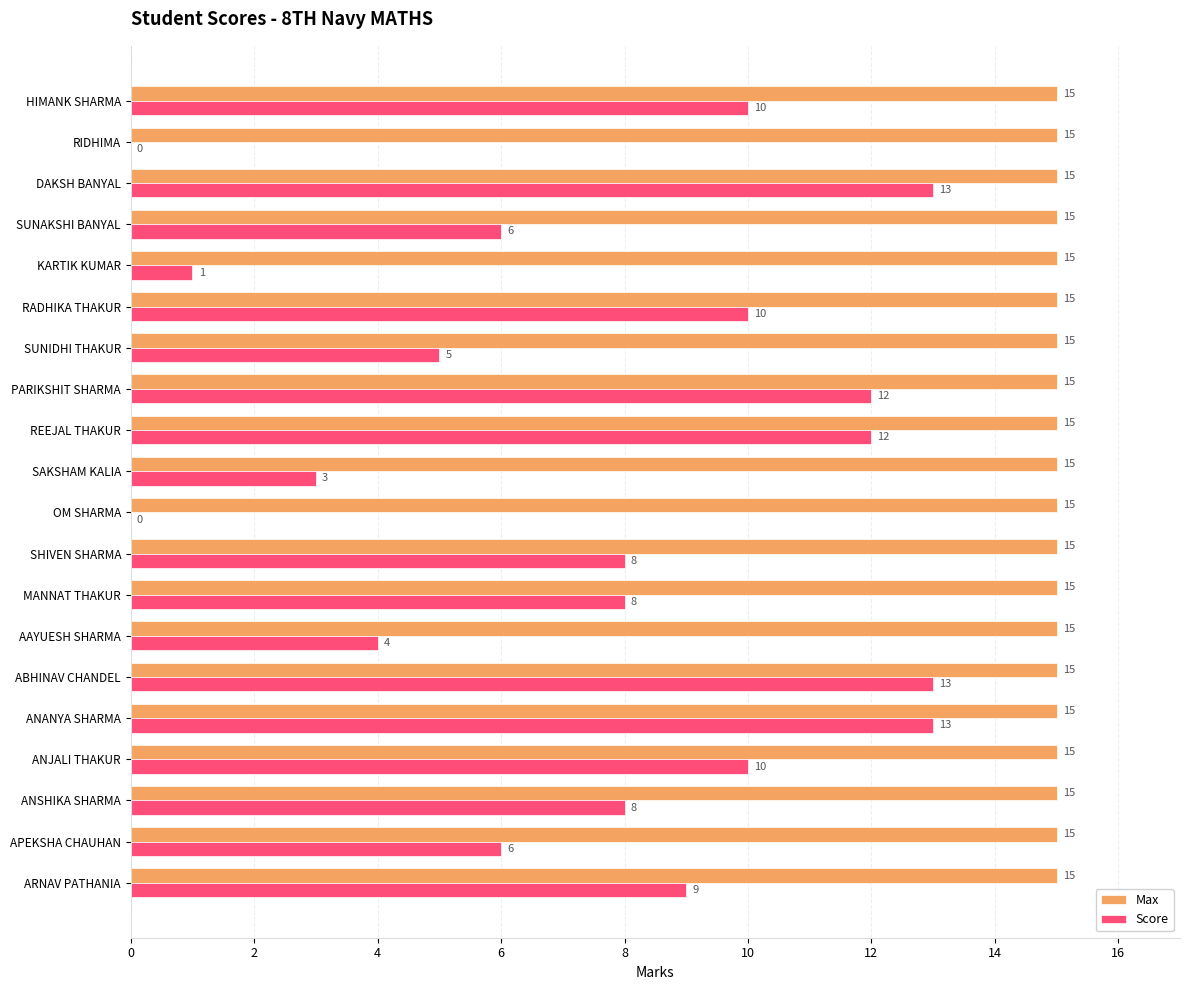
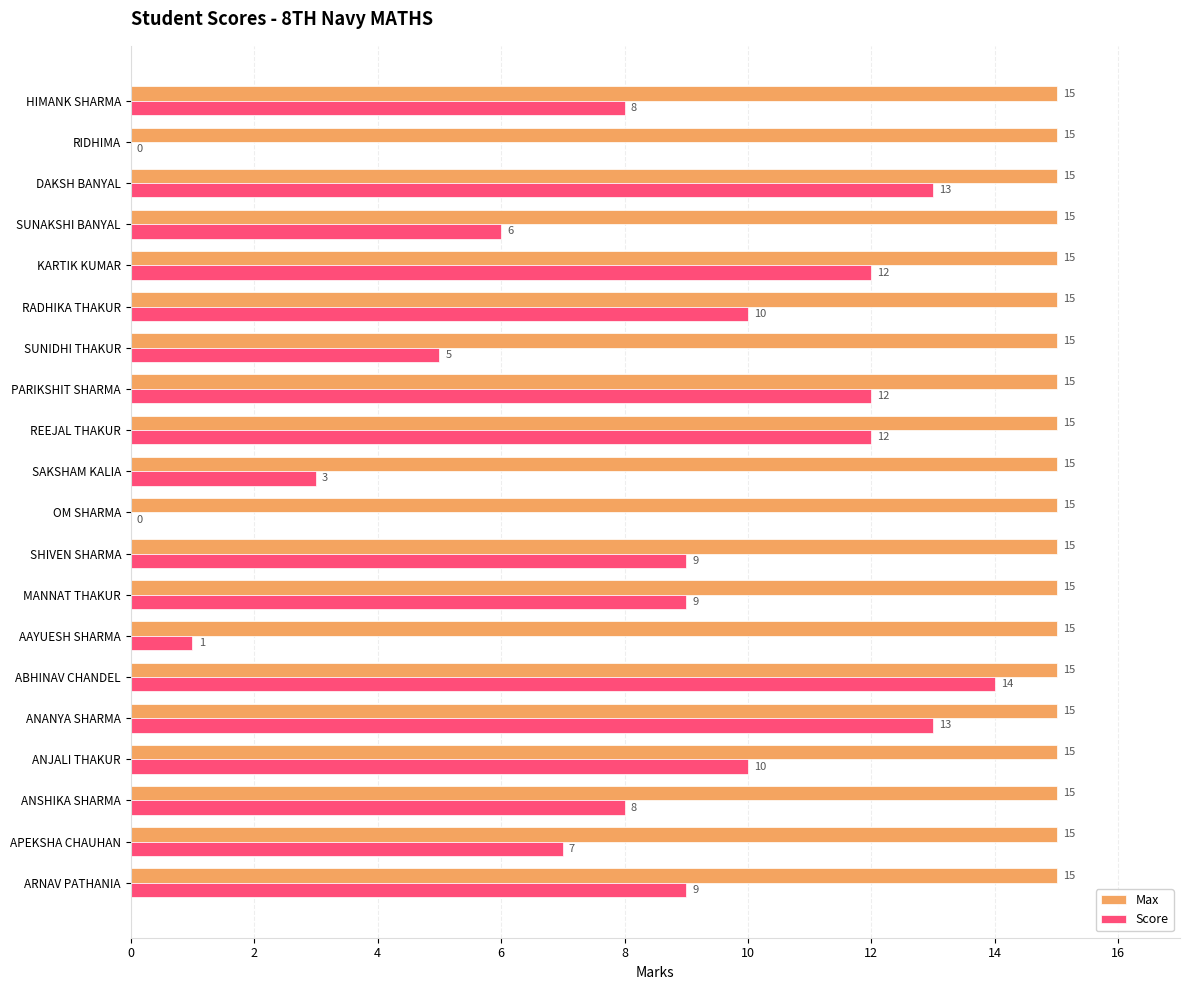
  {
    "Max": {
      "HIMANK SHARMA": 15,
      "RIDHIMA": 15,
      "DAKSH BANYAL": 15,
      "SUNAKSHI BANYAL": 15,
      "KARTIK KUMAR": 15,
      "RADHIKA THAKUR": 15,
      "SUNIDHI THAKUR": 15,
      "PARIKSHIT SHARMA": 15,
      "REEJAL THAKUR": 15,
      "SAKSHAM KALIA": 15,
      "OM SHARMA": 15,
      "SHIVEN SHARMA": 15,
      "MANNAT THAKUR": 15,
      "AAYUESH SHARMA": 15,
      "ABHINAV CHANDEL": 15,
      "ANANYA SHARMA": 15,
      "ANJALI THAKUR": 15,
      "ANSHIKA SHARMA": 15,
      "APEKSHA CHAUHAN": 15,
      "ARNAV PATHANIA": 15
    },
    "Score": {
-     "HIMANK SHARMA": 10,
+     "HIMANK SHARMA": 8,
      "RIDHIMA": 0,
      "DAKSH BANYAL": 13,
      "SUNAKSHI BANYAL": 6,
-     "KARTIK KUMAR": 1,
+     "KARTIK KUMAR": 12,
      "RADHIKA THAKUR": 10,
      "SUNIDHI THAKUR": 5,
      "PARIKSHIT SHARMA": 12,
      "REEJAL THAKUR": 12,
      "SAKSHAM KALIA": 3,
      "OM SHARMA": 0,
-     "SHIVEN SHARMA": 8,
-     "MANNAT THAKUR": 8,
-     "AAYUESH SHARMA": 4,
-     "ABHINAV CHANDEL": 13,
+     "SHIVEN SHARMA": 9,
+     "MANNAT THAKUR": 9,
+     "AAYUESH SHARMA": 1,
+     "ABHINAV CHANDEL": 14,
      "ANANYA SHARMA": 13,
      "ANJALI THAKUR": 10,
      "ANSHIKA SHARMA": 8,
-     "APEKSHA CHAUHAN": 6,
+     "APEKSHA CHAUHAN": 7,
      "ARNAV PATHANIA": 9
    }
  }
